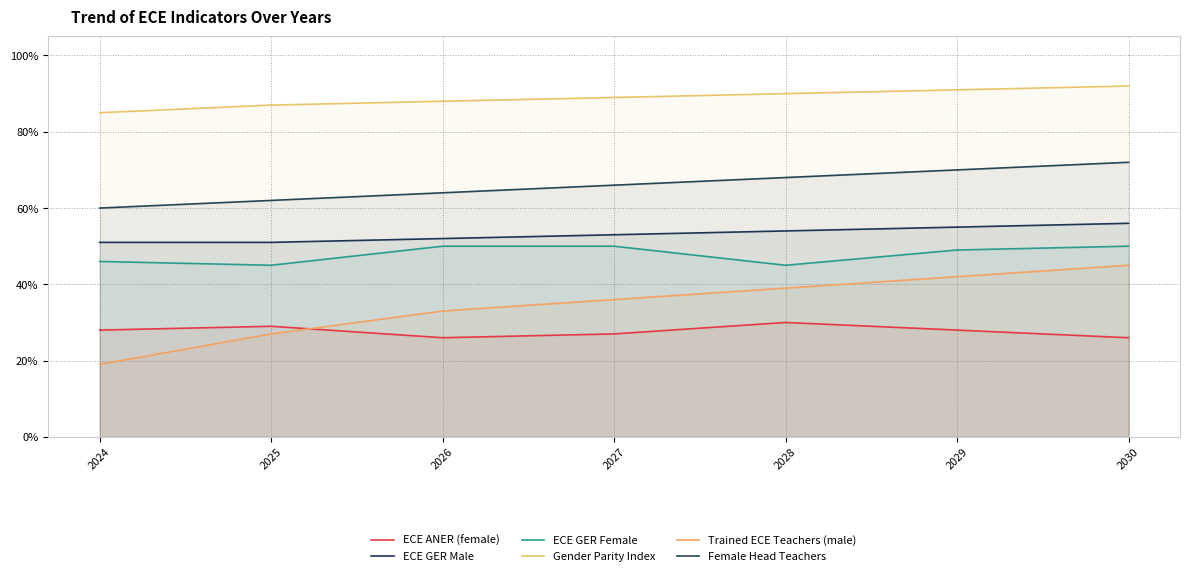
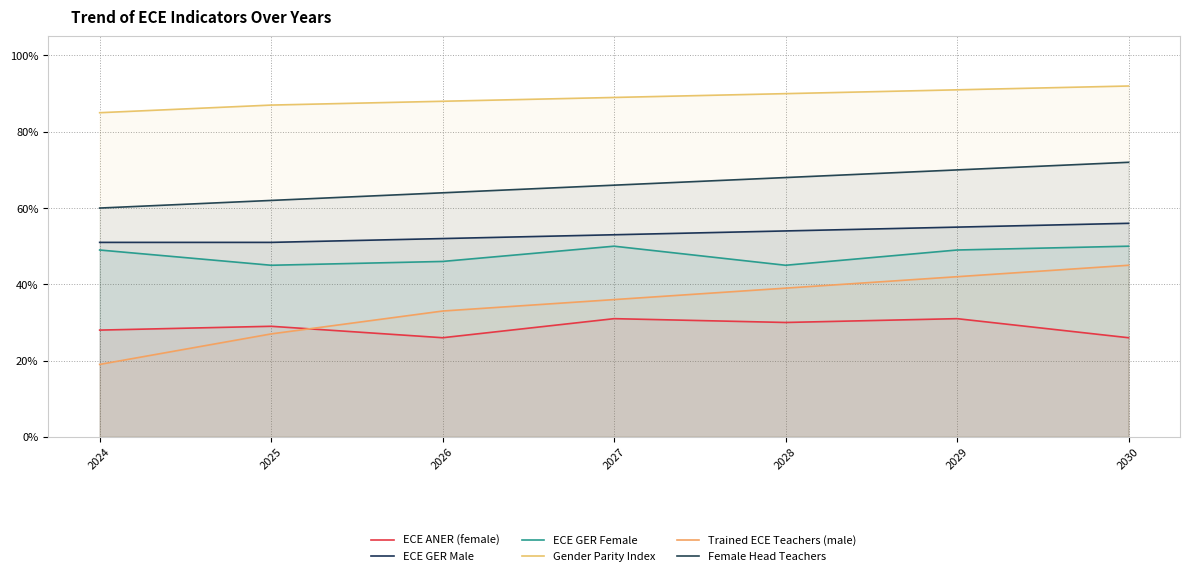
  {
    "ECE ANER (female)": {
      "2024": "28%",
      "2025": "29%",
      "2026": "26%",
-     "2027": "27%",
+     "2027": "31%",
      "2028": "30%",
-     "2029": "28%",
+     "2029": "31%",
      "2030": "26%"
    },
    "ECE GER Female": {
-     "2024": "46%",
+     "2024": "49%",
      "2025": "45%",
-     "2026": "50%",
+     "2026": "46%",
      "2027": "50%",
      "2028": "45%",
      "2029": "49%",
      "2030": "50%"
    }
  }
